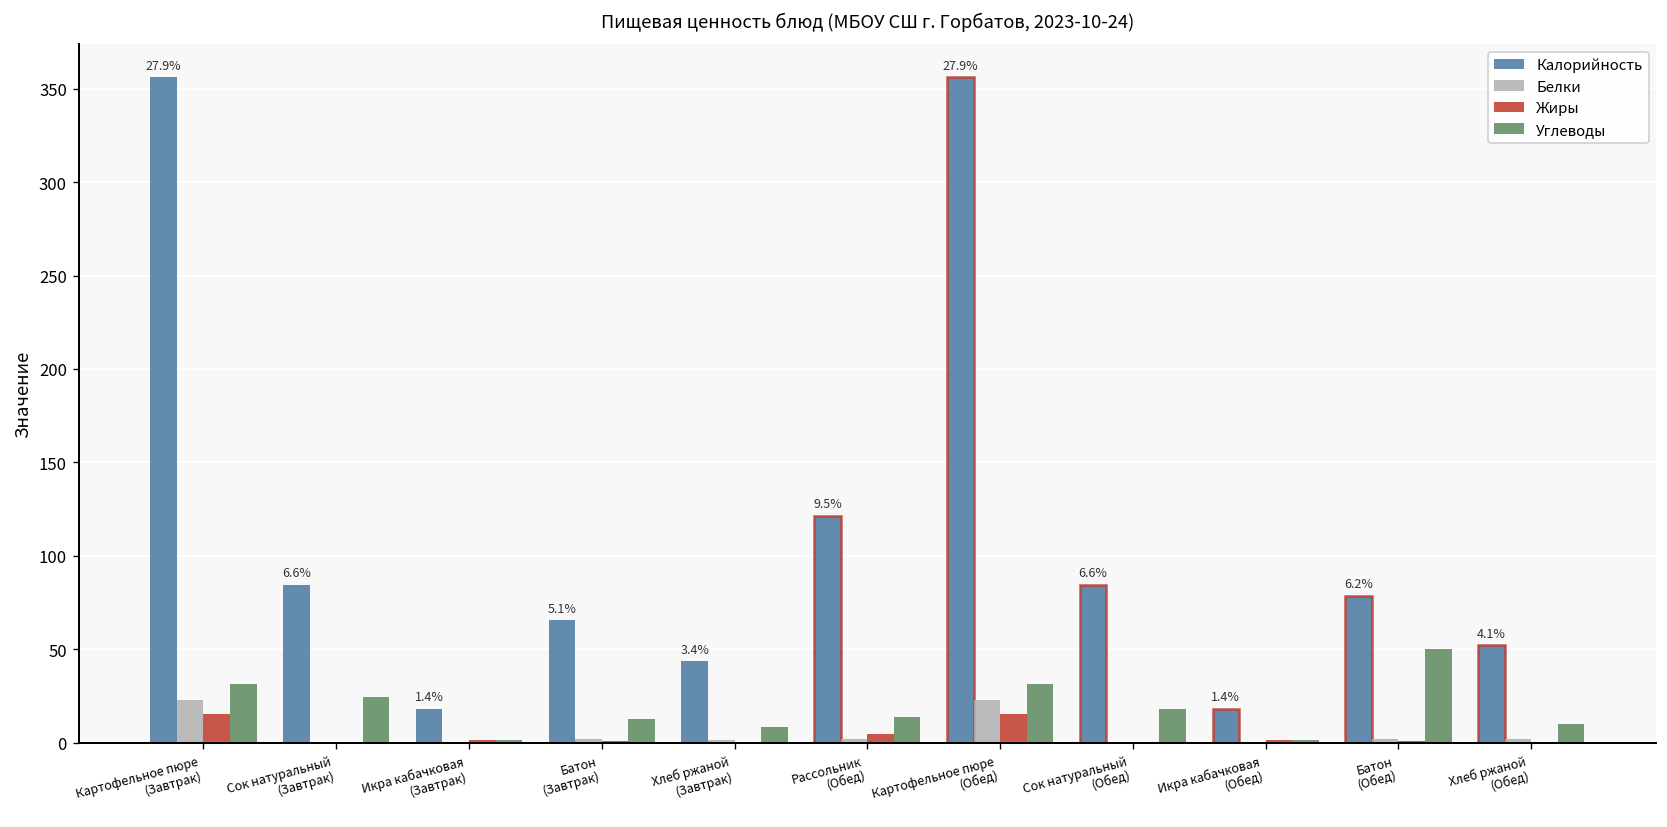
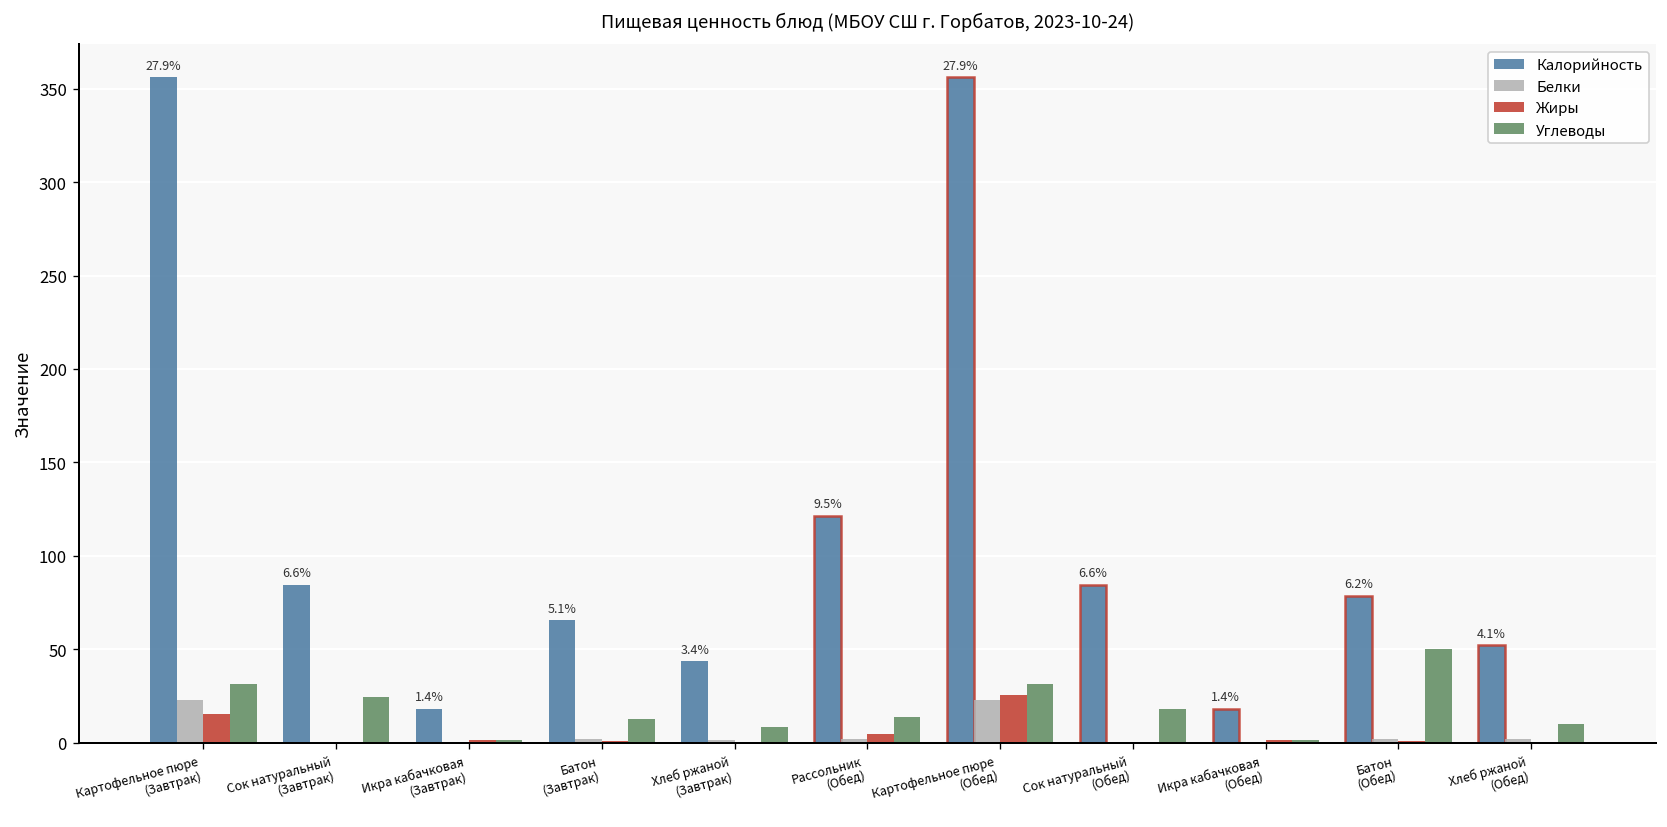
  {
    "Белки": {
      "Картофельное пюре (Завтрак)": 23,
      "Икра кабачковая (Завтрак)": 0,
      "Батон (Завтрак)": 2,
      "Хлеб ржаной (Завтрак)": 2,
      "Рассольник (Обед)": 2,
      "Картофельное пюре (Обед)": 23,
      "Икра кабачковая (Обед)": 0,
      "Батон (Обед)": 2,
      "Хлеб ржаной (Обед)": 2
    },
    "Жиры": {
      "Картофельное пюре (Завтрак)": 16,
      "Сок натуральный (Завтрак)": 0,
      "Рассольник (Обед)": 5,
-     "Картофельное пюре (Обед)": 16,
+     "Картофельное пюре (Обед)": 26,
      "Сок натуральный (Обед)": 0
    },
    "Углеводы": {
      "Картофельное пюре (Завтрак)": 31,
      "Сок натуральный (Завтрак)": 24,
      "Батон (Завтрак)": 13,
      "Хлеб ржаной (Завтрак)": 8,
      "Рассольник (Обед)": 14,
      "Картофельное пюре (Обед)": 31,
      "Сок натуральный (Обед)": 18,
      "Батон (Обед)": 50,
      "Хлеб ржаной (Обед)": 10
    }
  }
